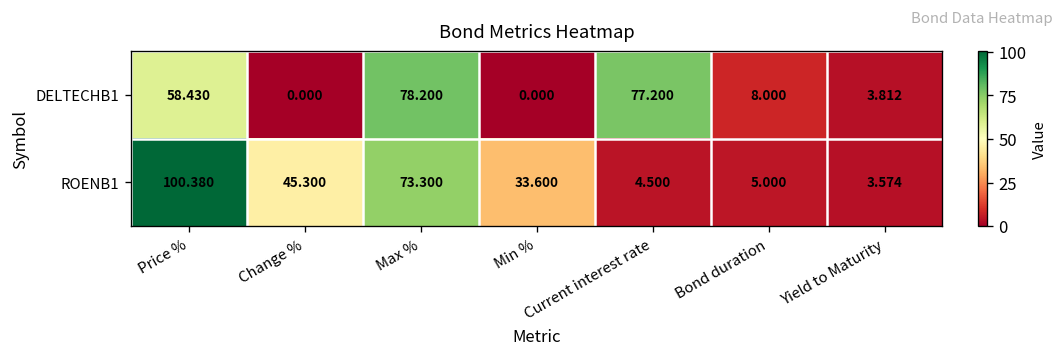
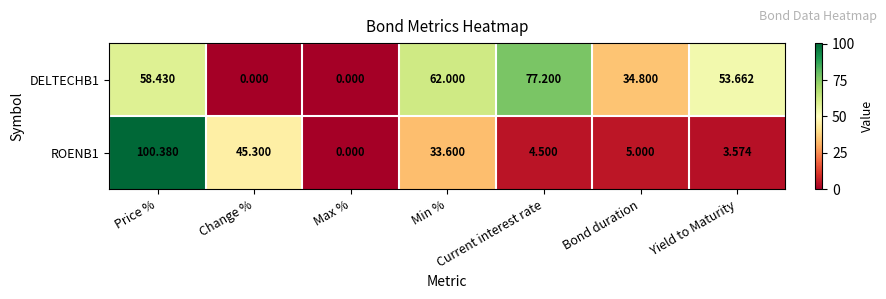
  {
    "DELTECHB1": {
      "Price %": 58.430,
      "Change %": 0.000,
-     "Max %": 78.200,
-     "Min %": 0.000,
+     "Max %": 0.000,
+     "Min %": 62.000,
      "Current interest rate": 77.200,
-     "Bond duration": 8.000,
-     "Yield to Maturity": 3.812
+     "Bond duration": 34.800,
+     "Yield to Maturity": 53.662
    },
    "ROENB1": {
      "Price %": 100.380,
      "Change %": 45.300,
-     "Max %": 73.300,
+     "Max %": 0.000,
      "Min %": 33.600,
      "Current interest rate": 4.500,
      "Bond duration": 5.000,
      "Yield to Maturity": 3.574
    }
  }
